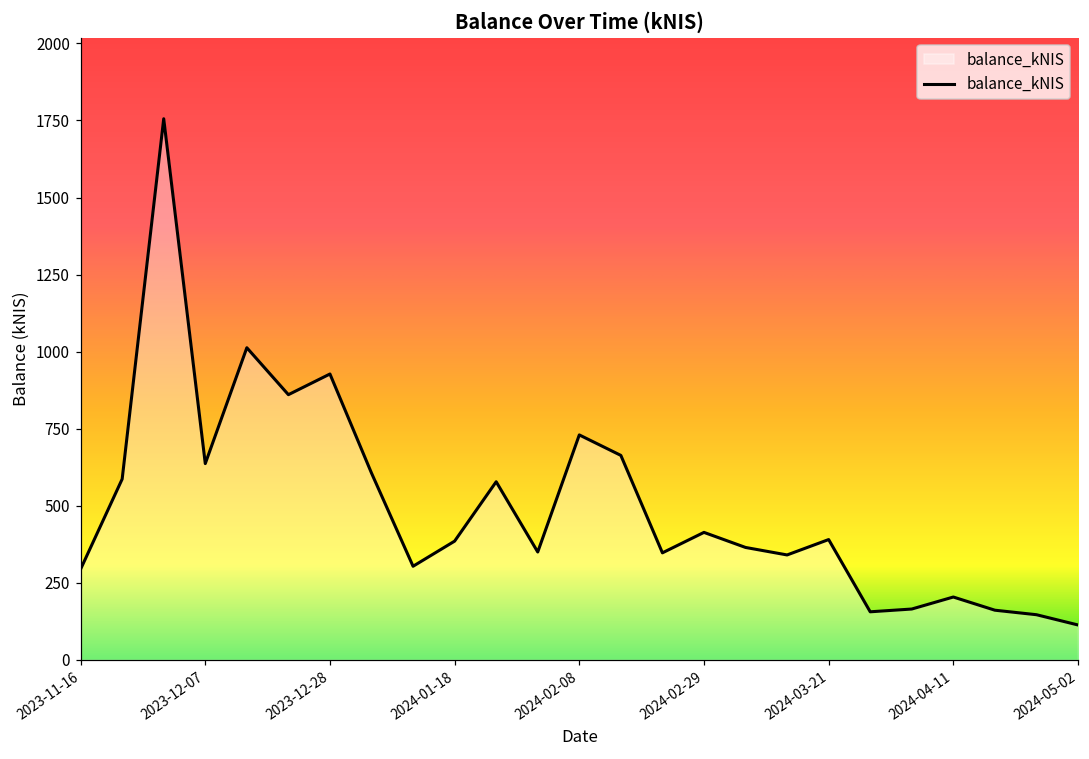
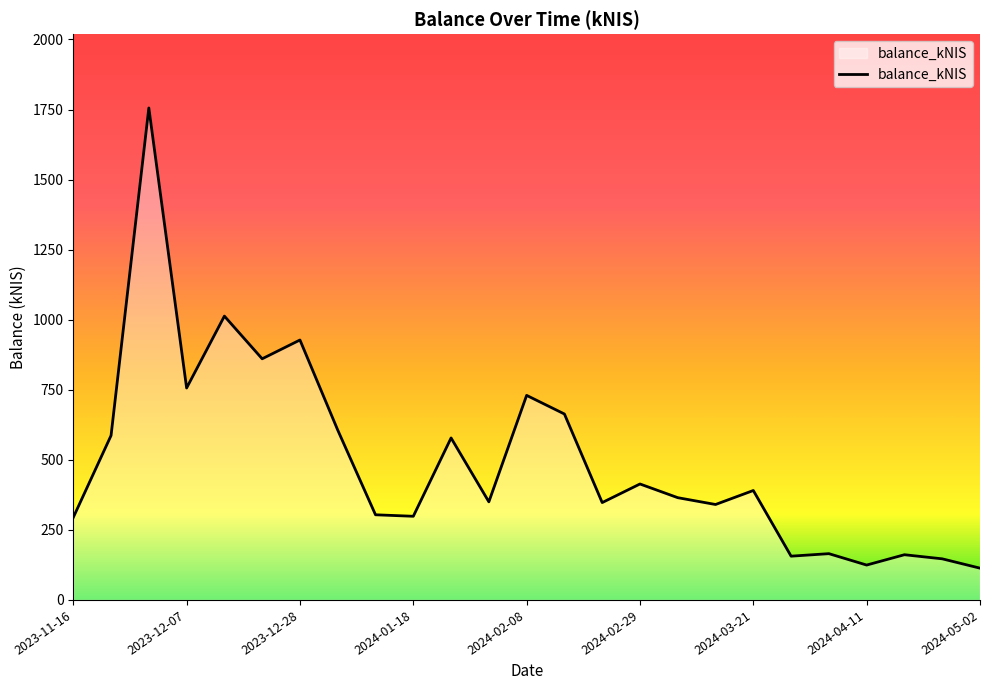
  {
    "2023-11-16": 290,
-   "2023-12-07": 640,
+   "2023-12-07": 760,
    "2023-12-28": 930,
-   "2024-01-18": 390,
+   "2024-01-18": 300,
    "2024-02-08": 730,
    "2024-02-29": 410,
    "2024-03-21": 390,
-   "2024-04-11": 200,
+   "2024-04-11": 120,
    "2024-05-02": 110
  }
